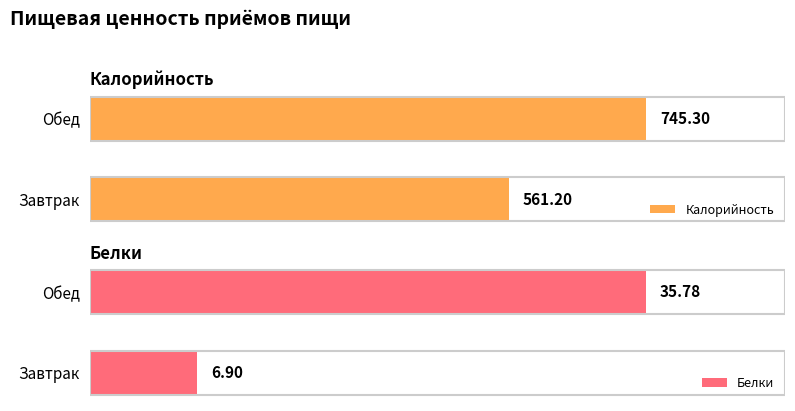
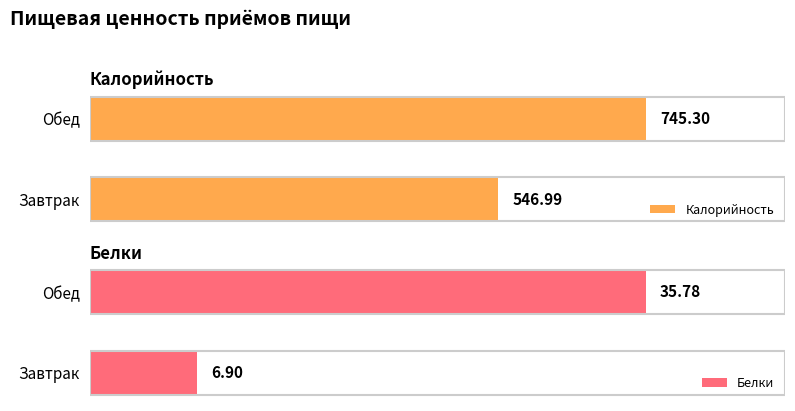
  {
    "Калорийность": {
      "Обед": 745.30,
-     "Завтрак": 561.20
+     "Завтрак": 546.99
    },
    "Белки": {
      "Обед": 35.78,
      "Завтрак": 6.90
    }
  }
